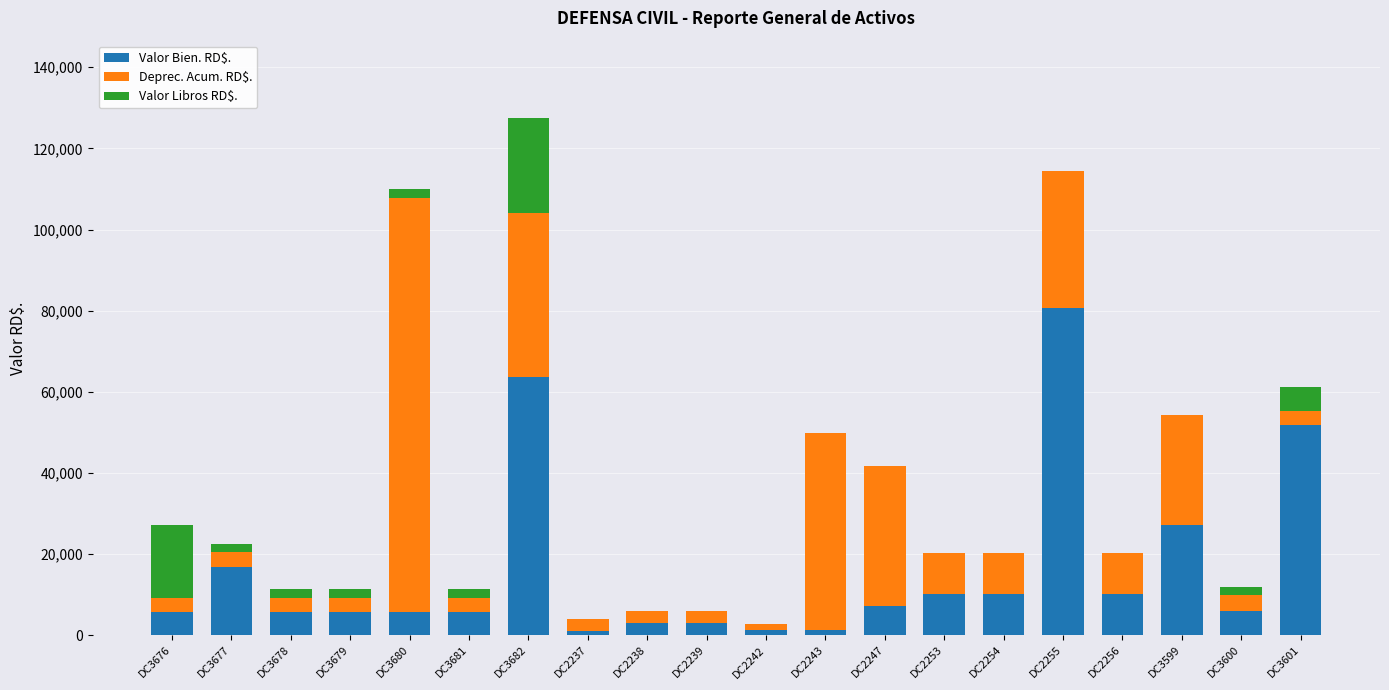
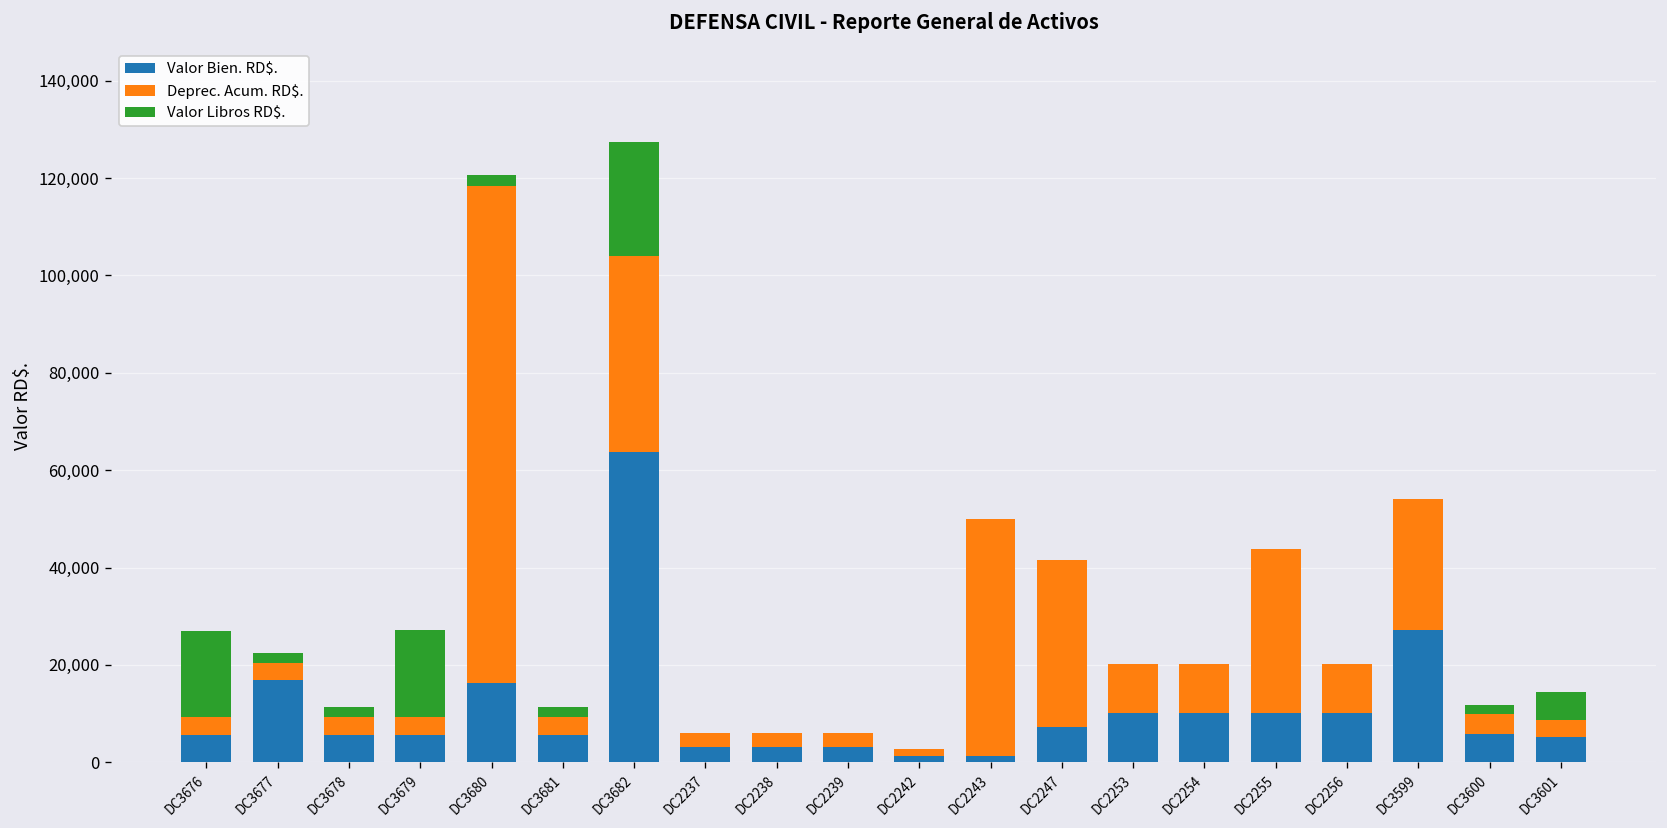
  {
    "Valor Bien. RD$.": {
      "DC3676": "6,000",
      "DC3677": "17,000",
      "DC3678": "6,000",
      "DC3679": "6,000",
-     "DC3680": "6,000",
+     "DC3680": "16,000",
      "DC3681": "6,000",
      "DC3682": "64,000",
-     "DC2237": "1,000",
+     "DC2237": "3,000",
      "DC2238": "3,000",
      "DC2239": "3,000",
      "DC2242": "1,000",
      "DC2243": "1,000",
      "DC2247": "7,000",
      "DC2253": "10,000",
      "DC2254": "10,000",
-     "DC2255": "81,000",
+     "DC2255": "10,000",
      "DC2256": "10,000",
      "DC3599": "27,000",
      "DC3600": "6,000",
-     "DC3601": "52,000"
+     "DC3601": "5,000"
    },
    "Deprec. Acum. RD$.": {
      "DC3676": "4,000",
      "DC3677": "4,000",
      "DC3678": "4,000",
      "DC3679": "4,000",
      "DC3680": "102,000",
      "DC3681": "4,000",
      "DC3682": "40,000",
      "DC2237": "3,000",
      "DC2238": "3,000",
      "DC2239": "3,000",
      "DC2242": "1,000",
      "DC2243": "49,000",
      "DC2247": "34,000",
      "DC2253": "10,000",
      "DC2254": "10,000",
      "DC2255": "34,000",
      "DC2256": "10,000",
      "DC3599": "27,000",
      "DC3600": "4,000",
      "DC3601": "3,000"
    },
    "Valor Libros RD$.": {
      "DC3676": "18,000",
      "DC3677": "2,000",
      "DC3678": "2,000",
-     "DC3679": "2,000",
+     "DC3679": "18,000",
      "DC3680": "2,000",
      "DC3681": "2,000",
      "DC3682": "23,000",
      "DC3600": "2,000",
      "DC3601": "6,000"
    }
  }
